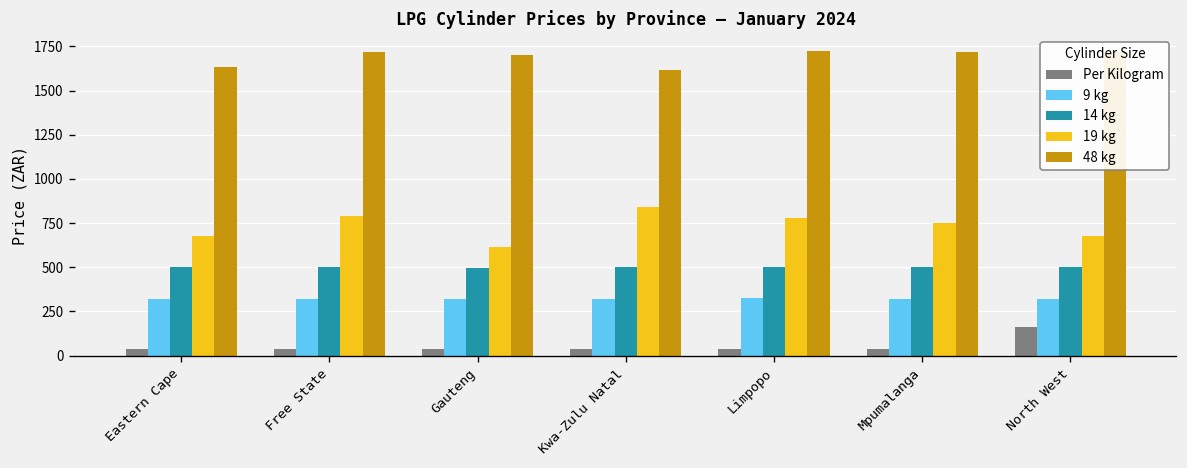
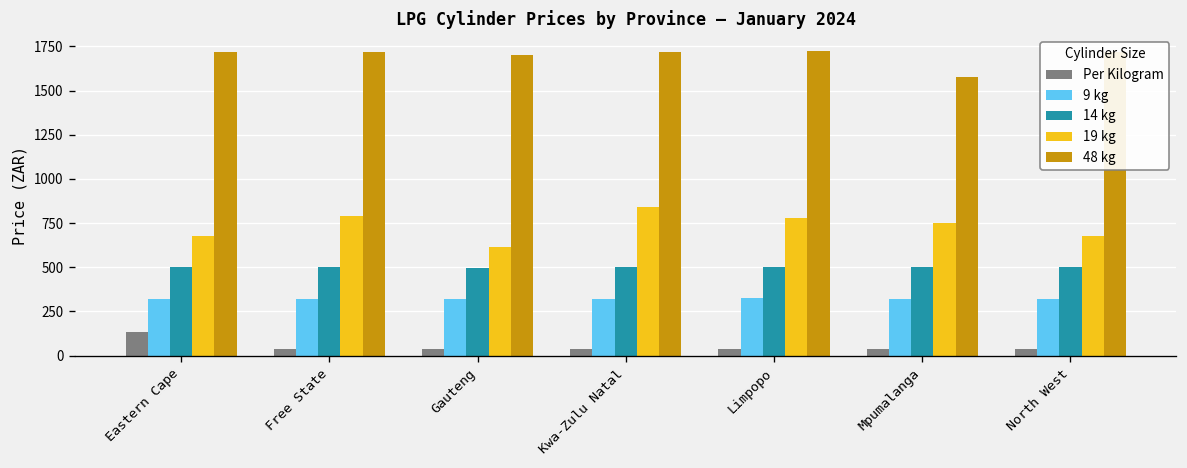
  {
    "Per Kilogram": {
-     "Eastern Cape": 40,
+     "Eastern Cape": 130,
      "Free State": 40,
      "Gauteng": 40,
      "Kwa-Zulu Natal": 40,
      "Limpopo": 40,
      "Mpumalanga": 40,
-     "North West": 160
+     "North West": 40
    },
    "9 kg": {
      "Eastern Cape": 320,
      "Free State": 320,
      "Gauteng": 320,
      "Kwa-Zulu Natal": 320,
      "Limpopo": 320,
      "Mpumalanga": 320,
      "North West": 320
    },
    "14 kg": {
      "Eastern Cape": 500,
      "Free State": 500,
      "Gauteng": 500,
      "Kwa-Zulu Natal": 500,
      "Limpopo": 500,
      "Mpumalanga": 500,
      "North West": 500
    },
    "19 kg": {
      "Eastern Cape": 680,
      "Free State": 790,
      "Gauteng": 620,
      "Kwa-Zulu Natal": 840,
      "Limpopo": 780,
      "Mpumalanga": 750,
      "North West": 680
    },
    "48 kg": {
-     "Eastern Cape": 1630,
+     "Eastern Cape": 1720,
      "Free State": 1720,
      "Gauteng": 1700,
-     "Kwa-Zulu Natal": 1620,
+     "Kwa-Zulu Natal": 1720,
      "Limpopo": 1730,
-     "Mpumalanga": 1720
+     "Mpumalanga": 1570
    }
  }
